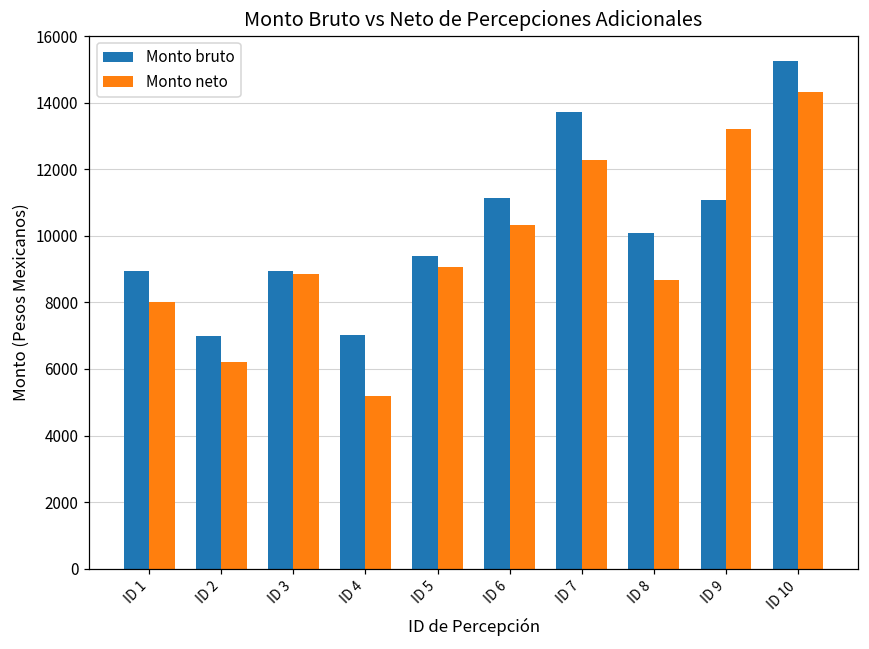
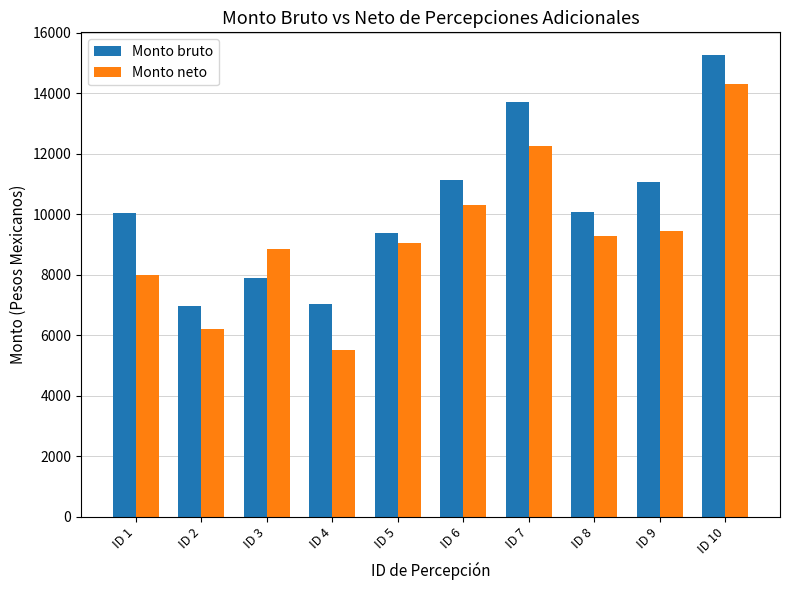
  {
    "Monto bruto": {
-     "ID 1": 9000,
+     "ID 1": 10100,
      "ID 2": 7000,
-     "ID 3": 9000,
+     "ID 3": 7900,
      "ID 4": 7000,
      "ID 5": 9400,
      "ID 6": 11100,
      "ID 7": 13700,
      "ID 8": 10100,
      "ID 9": 11100,
      "ID 10": 15300
    },
    "Monto neto": {
      "ID 1": 8000,
      "ID 2": 6200,
      "ID 3": 8900,
-     "ID 4": 5200,
+     "ID 4": 5500,
      "ID 5": 9100,
      "ID 6": 10300,
      "ID 7": 12300,
-     "ID 8": 8700,
-     "ID 9": 13200,
+     "ID 8": 9300,
+     "ID 9": 9500,
      "ID 10": 14300
    }
  }
